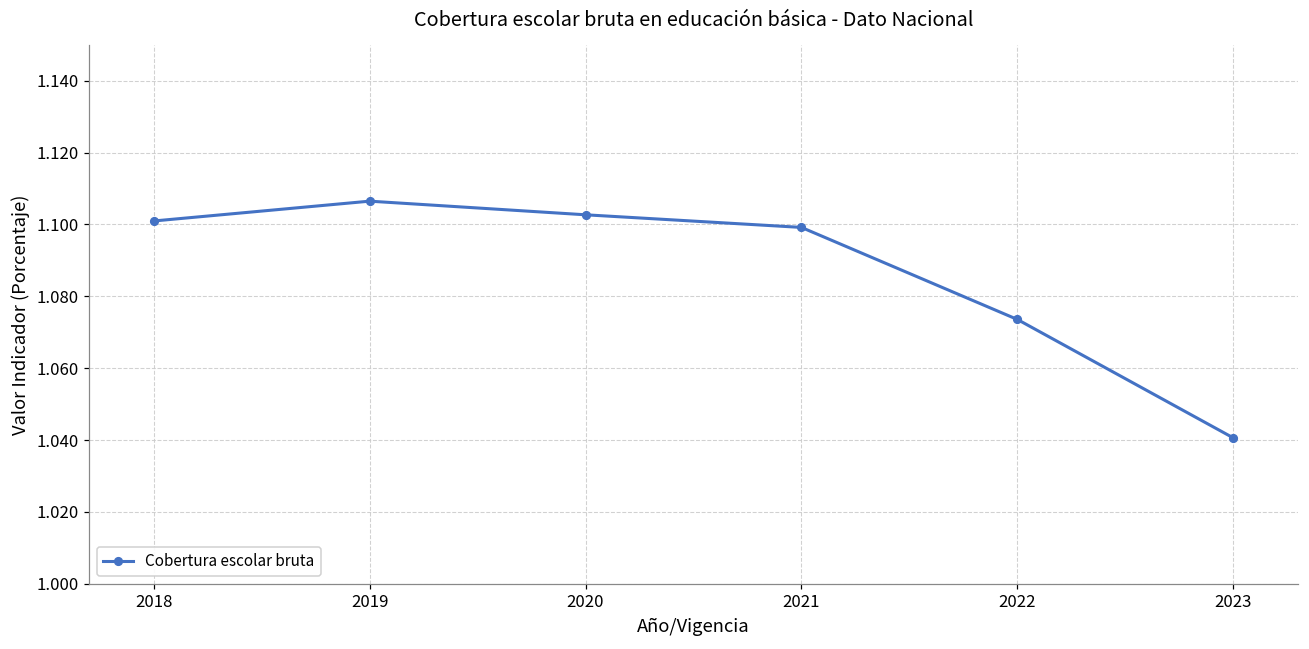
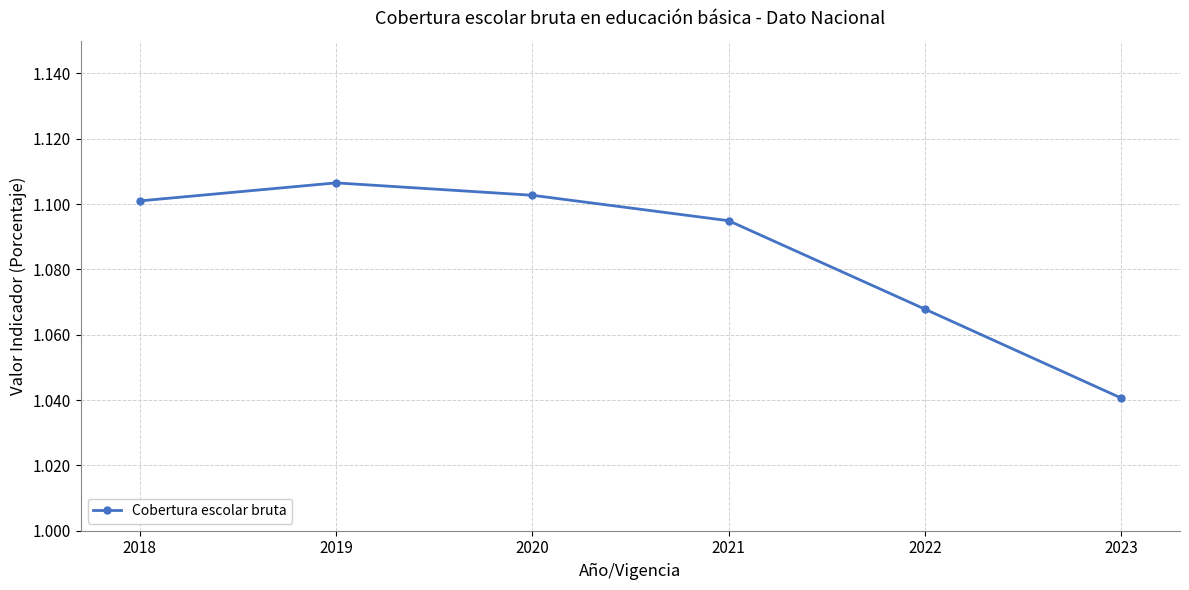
  {
    "2018": 1.101,
    "2019": 1.106,
    "2020": 1.103,
-   "2021": 1.099,
-   "2022": 1.074,
+   "2021": 1.095,
+   "2022": 1.068,
    "2023": 1.041
  }
